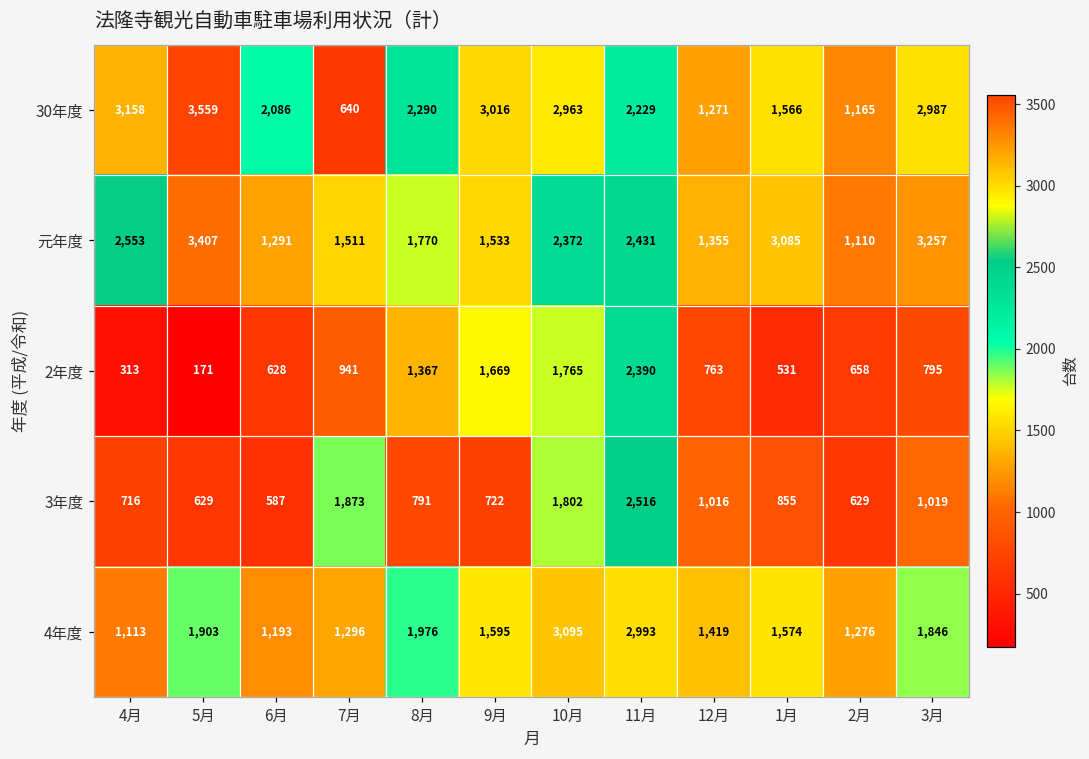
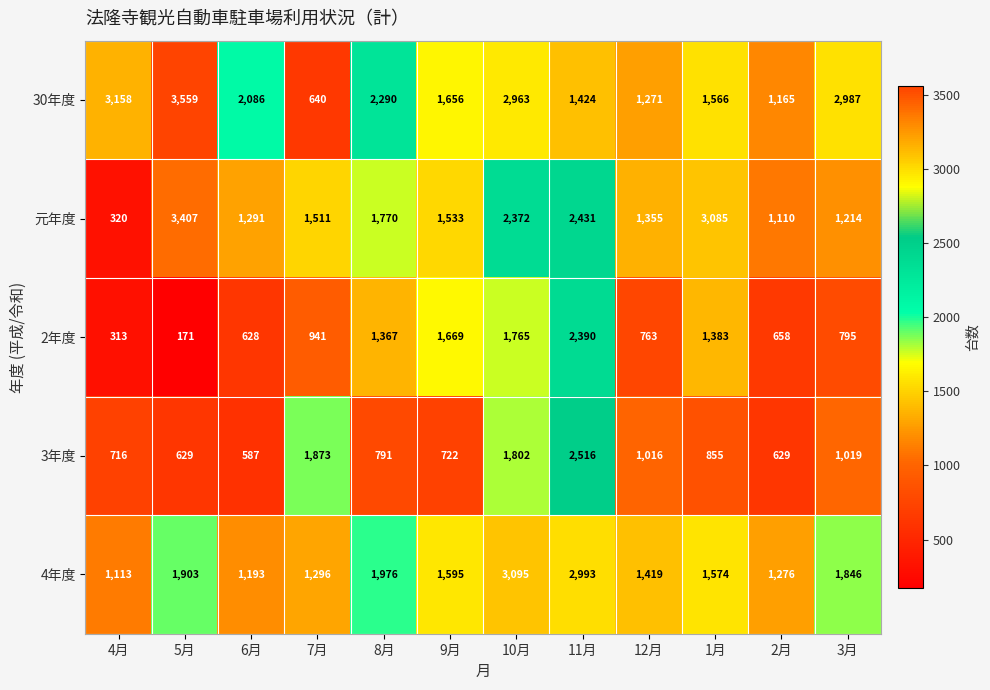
  {
    "30年度": {
      "4月": "3,158",
      "5月": "3,559",
      "6月": "2,086",
      "7月": "640",
      "8月": "2,290",
-     "9月": "3,016",
+     "9月": "1,656",
      "10月": "2,963",
-     "11月": "2,229",
+     "11月": "1,424",
      "12月": "1,271",
      "1月": "1,566",
      "2月": "1,165",
      "3月": "2,987"
    },
    "元年度": {
-     "4月": "2,553",
+     "4月": "320",
      "5月": "3,407",
      "6月": "1,291",
      "7月": "1,511",
      "8月": "1,770",
      "9月": "1,533",
      "10月": "2,372",
      "11月": "2,431",
      "12月": "1,355",
      "1月": "3,085",
      "2月": "1,110",
-     "3月": "3,257"
+     "3月": "1,214"
    },
    "2年度": {
      "4月": "313",
      "5月": "171",
      "6月": "628",
      "7月": "941",
      "8月": "1,367",
      "9月": "1,669",
      "10月": "1,765",
      "11月": "2,390",
      "12月": "763",
-     "1月": "531",
+     "1月": "1,383",
      "2月": "658",
      "3月": "795"
    },
    "3年度": {
      "4月": "716",
      "5月": "629",
      "6月": "587",
      "7月": "1,873",
      "8月": "791",
      "9月": "722",
      "10月": "1,802",
      "11月": "2,516",
      "12月": "1,016",
      "1月": "855",
      "2月": "629",
      "3月": "1,019"
    },
    "4年度": {
      "4月": "1,113",
      "5月": "1,903",
      "6月": "1,193",
      "7月": "1,296",
      "8月": "1,976",
      "9月": "1,595",
      "10月": "3,095",
      "11月": "2,993",
      "12月": "1,419",
      "1月": "1,574",
      "2月": "1,276",
      "3月": "1,846"
    }
  }
